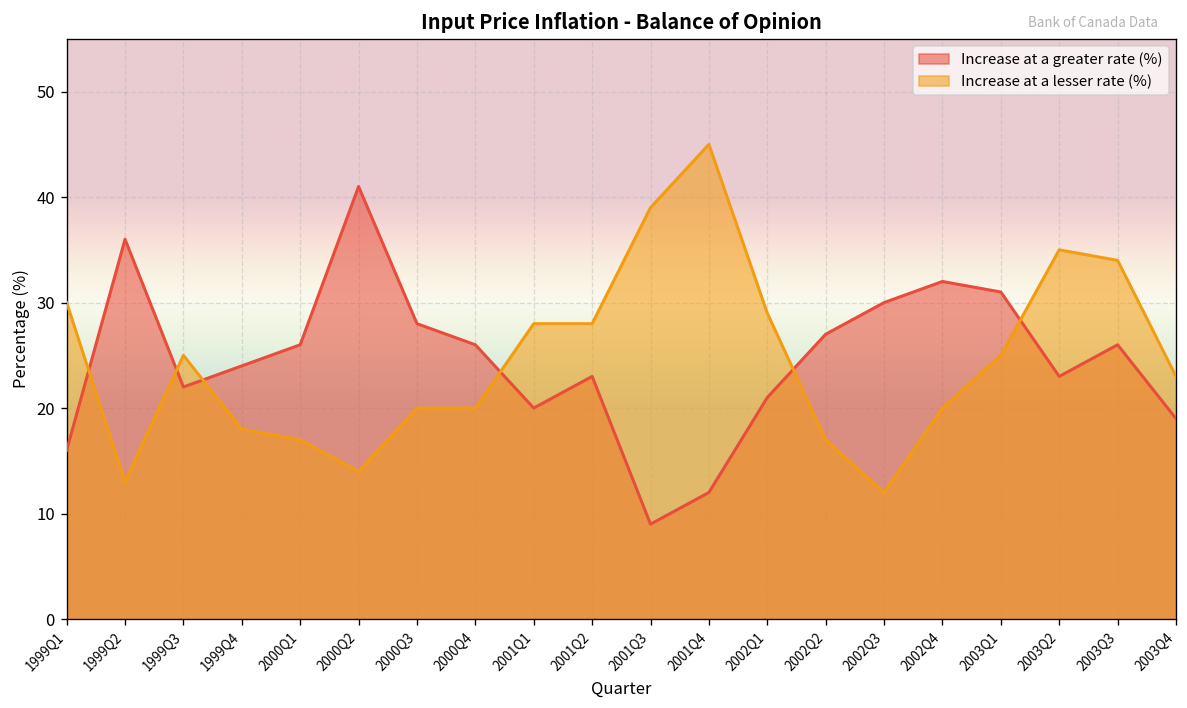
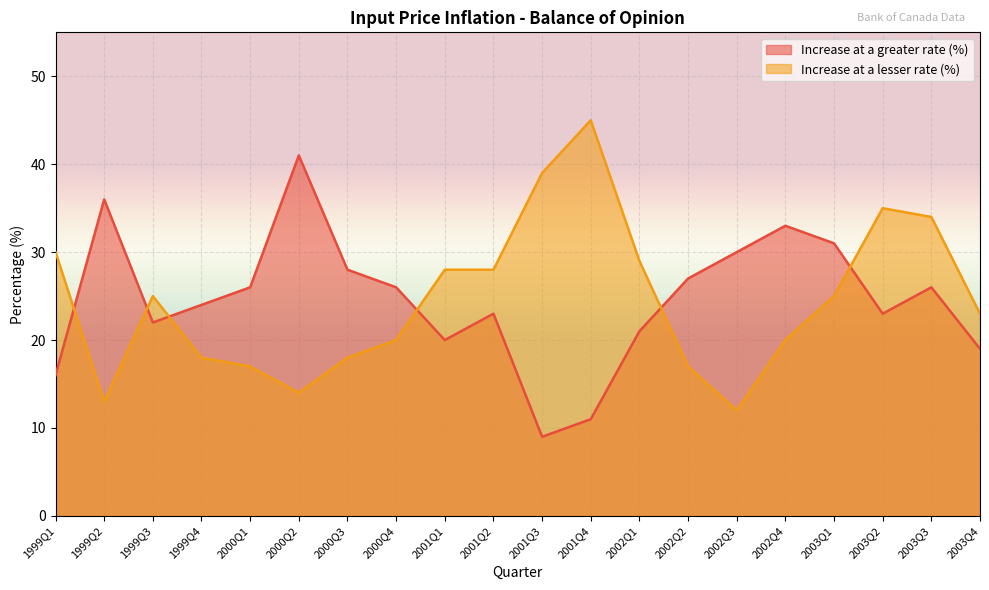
  {
    "Increase at a greater rate (%)": {
      "1999Q1": 16,
      "1999Q2": 36,
      "1999Q3": 22,
      "1999Q4": 24,
      "2000Q1": 26,
      "2000Q2": 41,
      "2000Q3": 28,
      "2000Q4": 26,
      "2001Q1": 20,
      "2001Q2": 23,
      "2001Q3": 9,
-     "2001Q4": 12,
+     "2001Q4": 11,
      "2002Q1": 21,
      "2002Q2": 27,
      "2002Q3": 30,
-     "2002Q4": 32,
+     "2002Q4": 33,
      "2003Q1": 31,
      "2003Q2": 23,
      "2003Q3": 26,
      "2003Q4": 19
    },
    "Increase at a lesser rate (%)": {
      "1999Q1": 30,
      "1999Q2": 13,
      "1999Q3": 25,
      "1999Q4": 18,
      "2000Q1": 17,
      "2000Q2": 14,
-     "2000Q3": 20,
+     "2000Q3": 18,
      "2000Q4": 20,
      "2001Q1": 28,
      "2001Q2": 28,
      "2001Q3": 39,
      "2001Q4": 45,
      "2002Q1": 29,
      "2002Q2": 17,
      "2002Q3": 12,
      "2002Q4": 20,
      "2003Q1": 25,
      "2003Q2": 35,
      "2003Q3": 34,
      "2003Q4": 23
    }
  }
